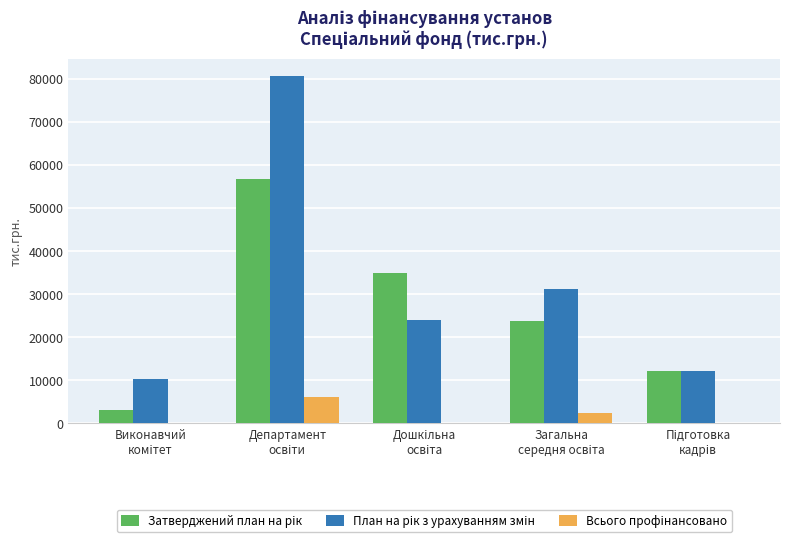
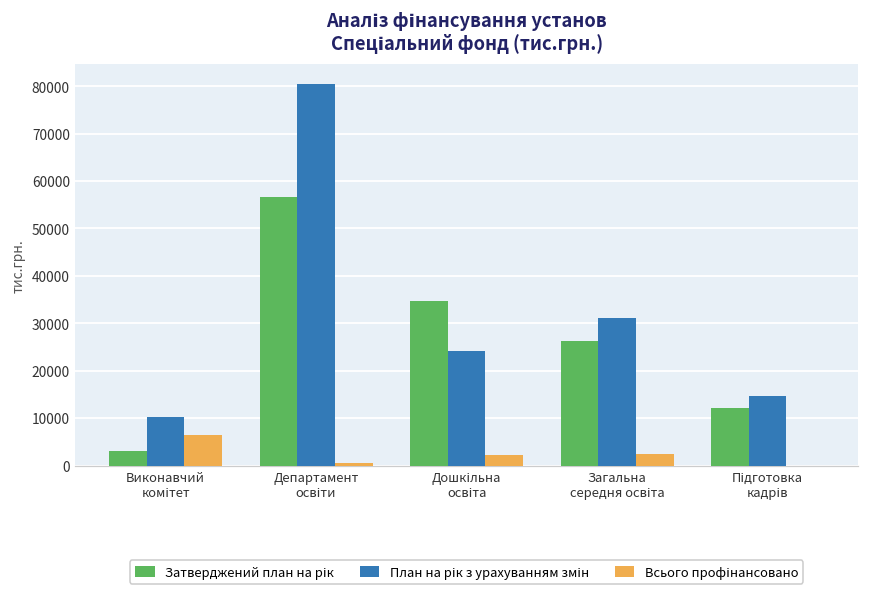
  {
    "Затверджений план на рік": {
      "Виконавчий комітет": 3000,
      "Департамент освіти": 57000,
      "Дошкільна освіта": 35000,
-     "Загальна середня освіта": 24000,
+     "Загальна середня освіта": 26000,
      "Підготовка кадрів": 12000
    },
    "План на рік з урахуванням змін": {
      "Виконавчий комітет": 10000,
      "Департамент освіти": 81000,
      "Дошкільна освіта": 24000,
      "Загальна середня освіта": 31000,
-     "Підготовка кадрів": 12000
+     "Підготовка кадрів": 15000
    },
    "Всього профінансовано": {
-     "Виконавчий комітет": 0,
-     "Департамент освіти": 6000,
-     "Дошкільна освіта": 0,
+     "Виконавчий комітет": 6000,
+     "Департамент освіти": 1000,
+     "Дошкільна освіта": 2000,
      "Загальна середня освіта": 2000,
      "Підготовка кадрів": 0
    }
  }
